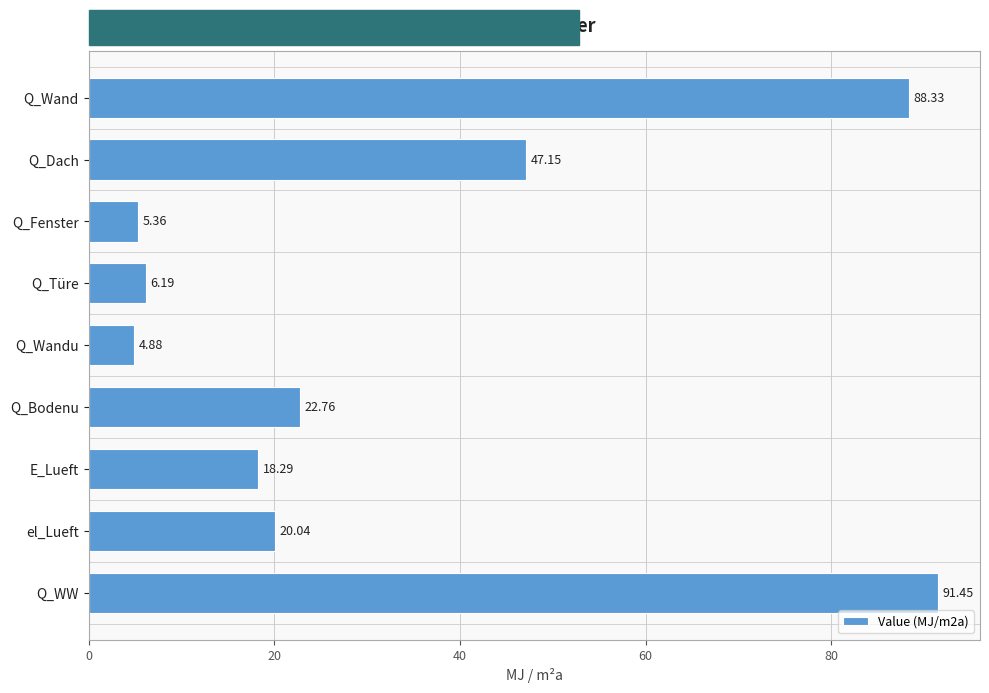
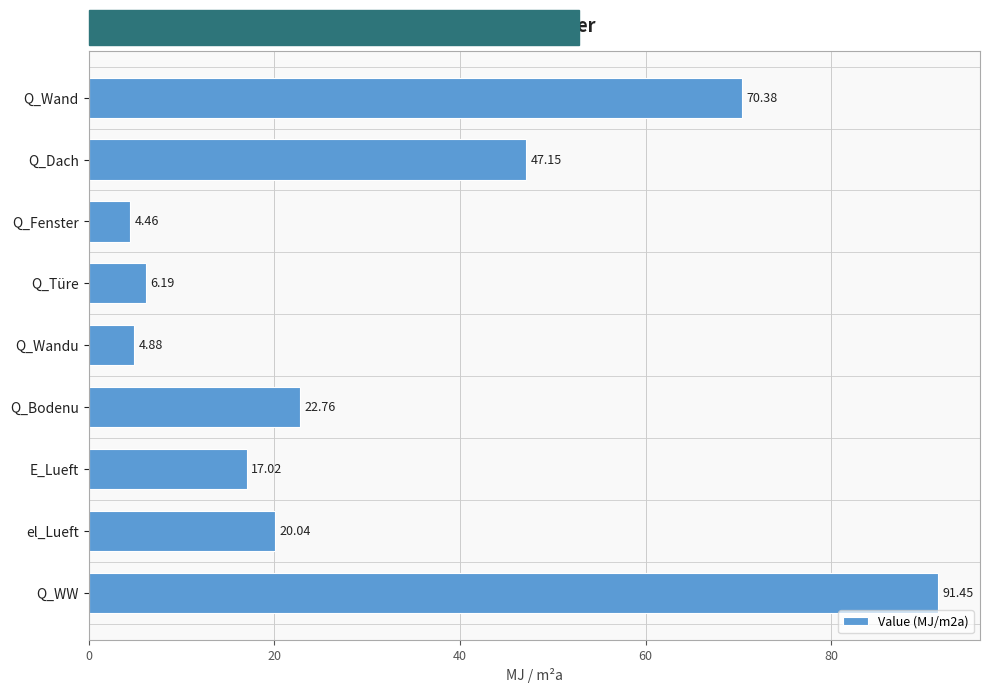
  {
-   "Q_Wand": 88.33,
+   "Q_Wand": 70.38,
    "Q_Dach": 47.15,
-   "Q_Fenster": 5.36,
+   "Q_Fenster": 4.46,
    "Q_Türe": 6.19,
    "Q_Wandu": 4.88,
    "Q_Bodenu": 22.76,
-   "E_Lueft": 18.29,
+   "E_Lueft": 17.02,
    "el_Lueft": 20.04,
    "Q_WW": 91.45
  }
